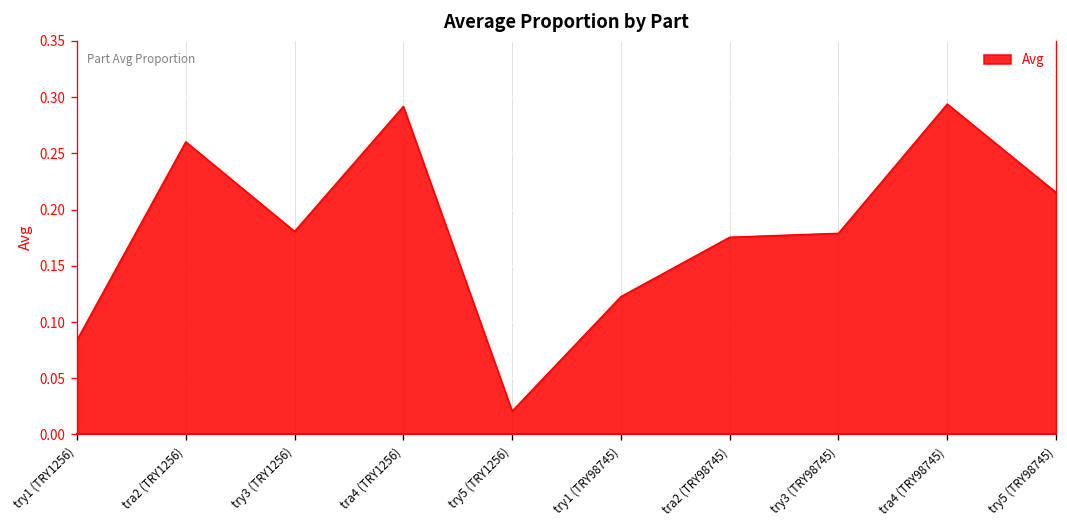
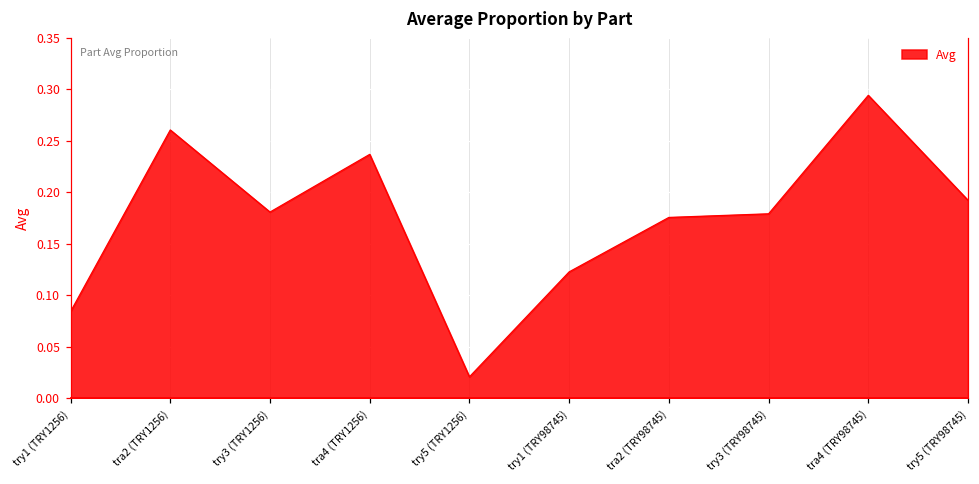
  {
    "try1 (TRY1256)": 0.08,
    "tra2 (TRY1256)": 0.26,
    "try3 (TRY1256)": 0.18,
-   "tra4 (TRY1256)": 0.29,
+   "tra4 (TRY1256)": 0.24,
    "try5 (TRY1256)": 0.02,
    "try1 (TRY98745)": 0.12,
    "tra2 (TRY98745)": 0.18,
    "try3 (TRY98745)": 0.18,
    "tra4 (TRY98745)": 0.29,
-   "try5 (TRY98745)": 0.22
+   "try5 (TRY98745)": 0.19
  }
